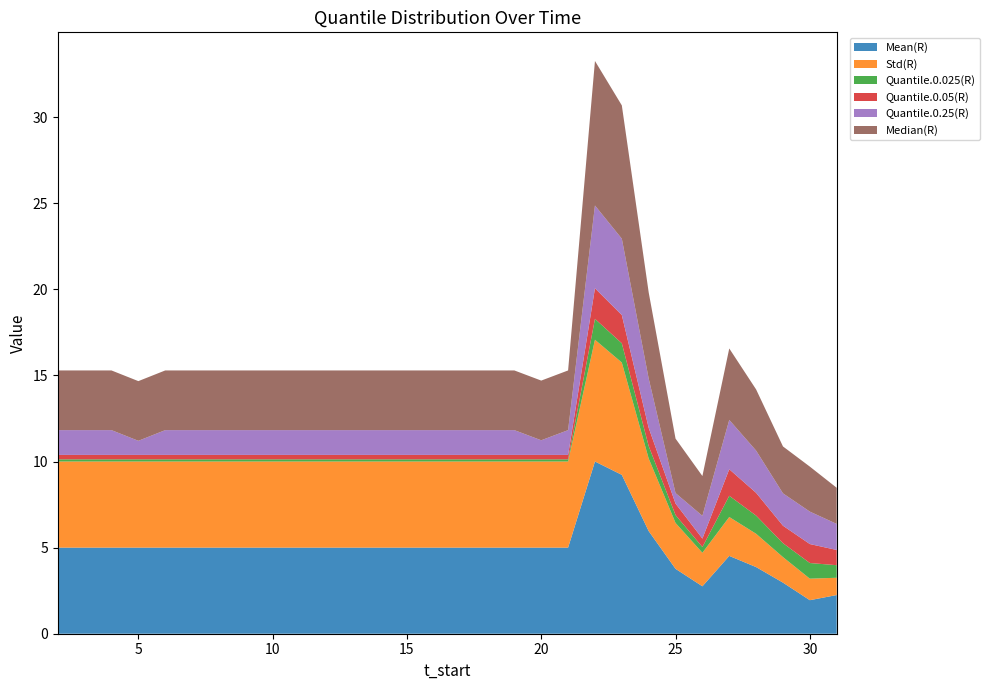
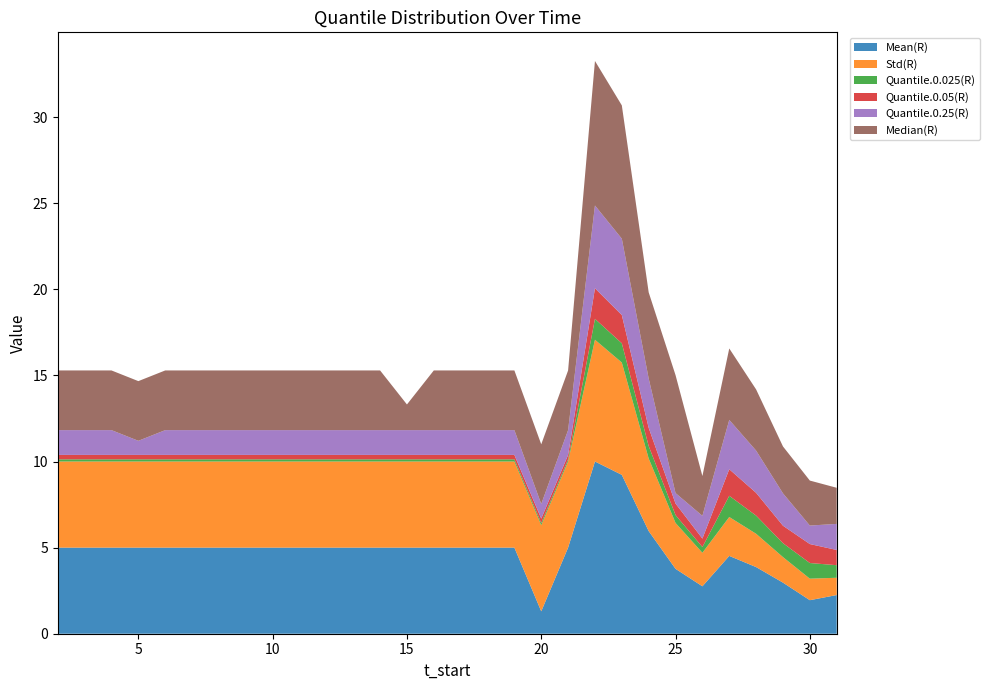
  {
    "Mean(R)": {
      "5": 5.0,
      "10": 5.0,
      "15": 5.0,
-     "20": 5.0,
+     "20": 1.3,
      "25": 3.8,
      "30": 1.9
    },
    "Std(R)": {
      "25": 2.7,
      "30": 1.3
    },
    "Quantile.0.025(R)": {
      "25": 0.5,
      "30": 0.9
    },
    "Quantile.0.05(R)": {
      "5": 0.3,
      "10": 0.3,
      "15": 0.3,
      "20": 0.3,
      "25": 0.7,
      "30": 1.1
    },
    "Quantile.0.25(R)": {
      "5": 0.8,
      "10": 1.4,
      "15": 1.4,
      "20": 0.8,
      "25": 0.6,
-     "30": 1.9
+     "30": 1.1
    },
    "Median(R)": {
      "5": 3.5,
      "10": 3.5,
-     "15": 3.5,
+     "15": 1.5,
      "20": 3.5,
-     "25": 3.2,
+     "25": 6.8,
      "30": 2.6
    }
  }
